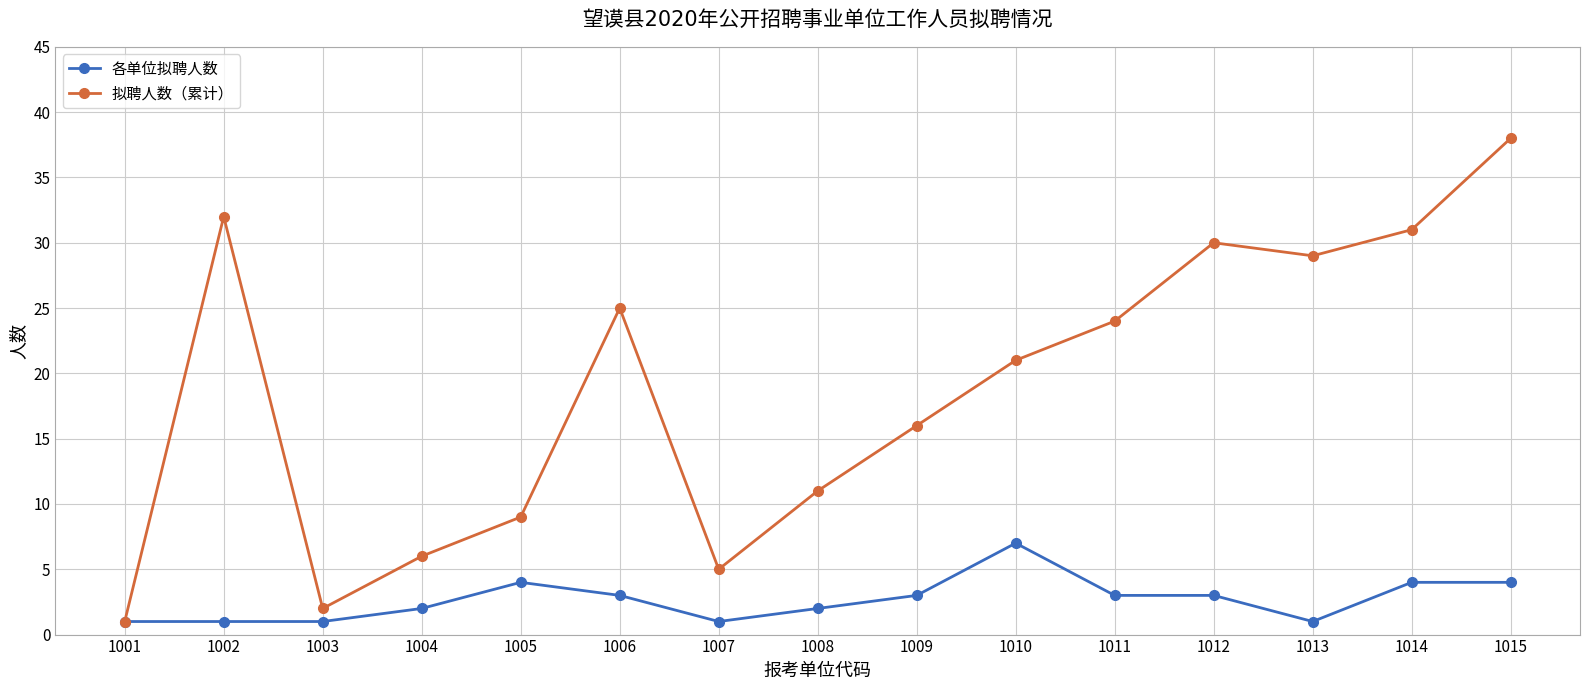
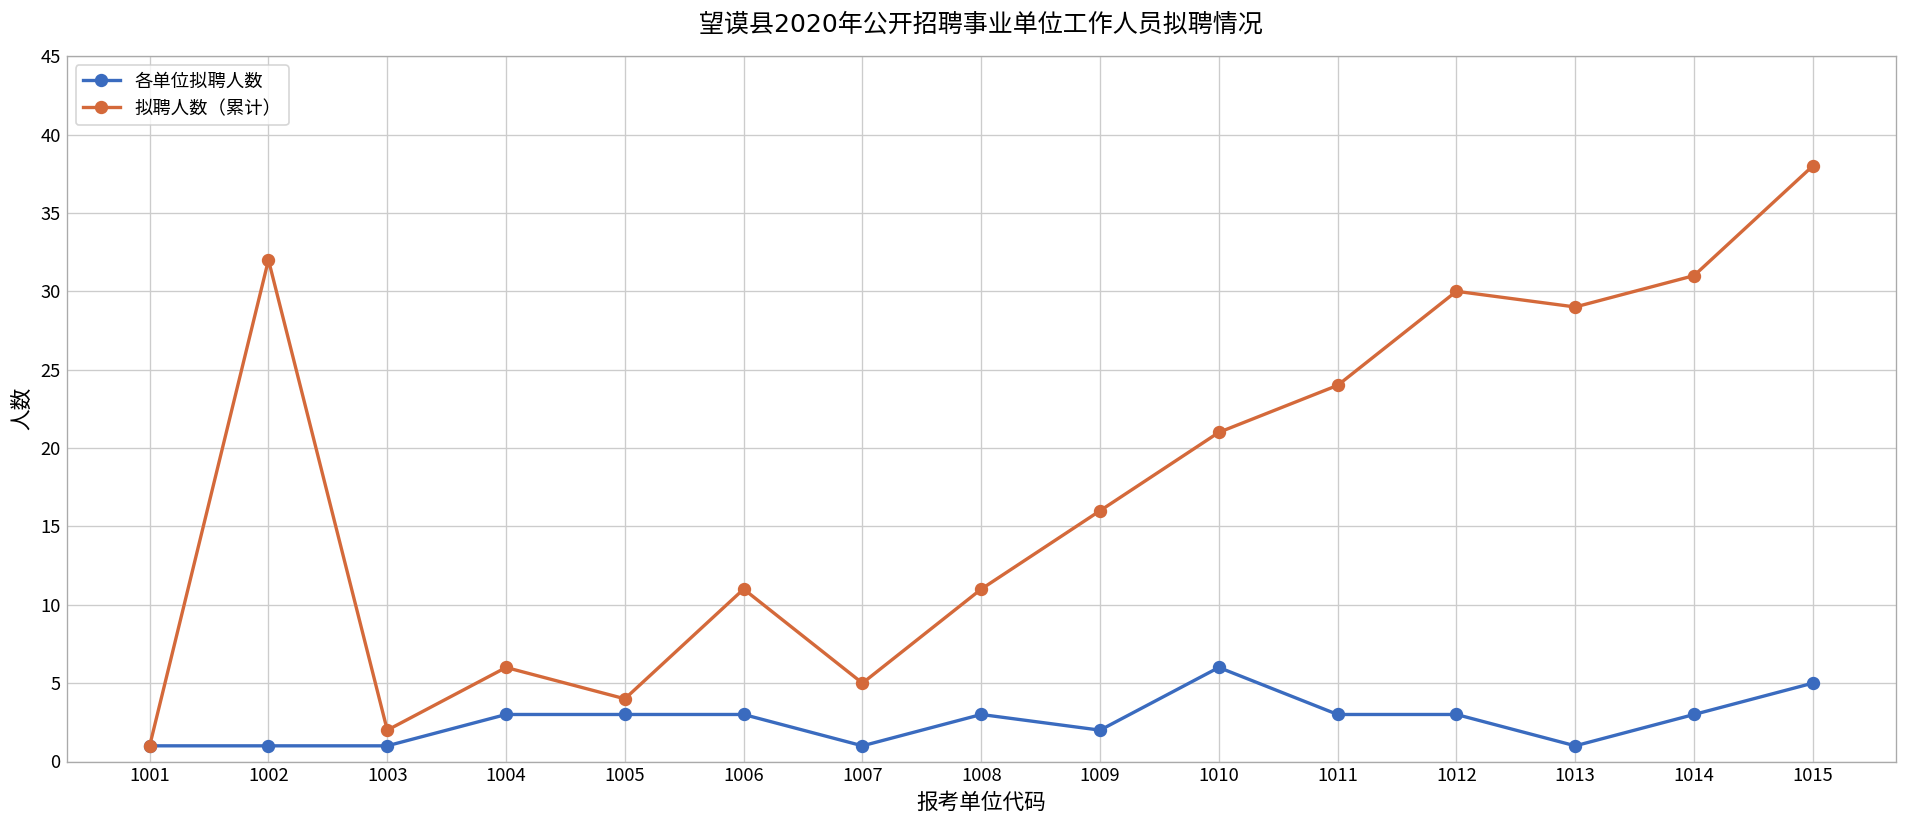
  {
    "各单位拟聘人数": {
      "1002": 1,
      "1003": 1,
-     "1004": 2,
-     "1005": 4,
+     "1004": 3,
+     "1005": 3,
      "1006": 3,
      "1007": 1,
-     "1008": 2,
-     "1009": 3,
-     "1010": 7,
+     "1008": 3,
+     "1009": 2,
+     "1010": 6,
      "1011": 3,
      "1012": 3,
      "1013": 1,
-     "1014": 4,
-     "1015": 4
+     "1014": 3,
+     "1015": 5
    },
    "拟聘人数（累计）": {
      "1002": 32,
      "1003": 2,
      "1004": 6,
-     "1005": 9,
-     "1006": 25,
+     "1005": 4,
+     "1006": 11,
      "1007": 5,
      "1008": 11,
      "1009": 16,
      "1010": 21,
      "1011": 24,
      "1012": 30,
      "1013": 29,
      "1014": 31,
      "1015": 38
    }
  }
